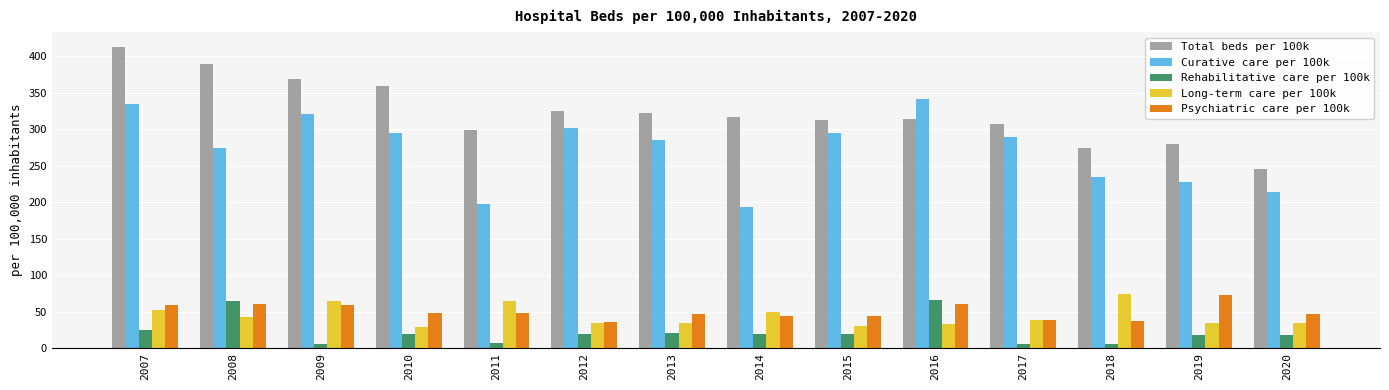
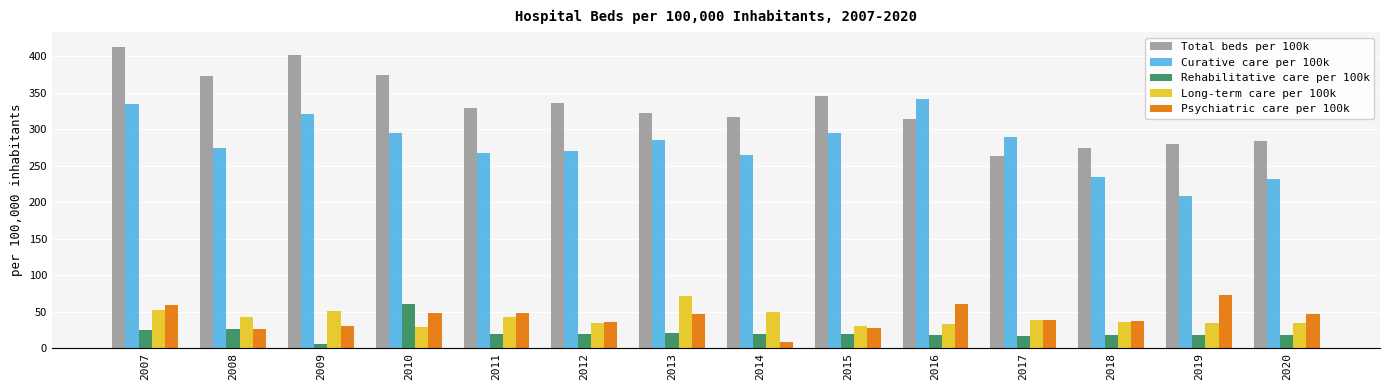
  {
    "Total beds per 100k": {
      "2007": 410,
-     "2008": 390,
-     "2009": 370,
-     "2010": 360,
-     "2011": 300,
-     "2012": 320,
+     "2008": 370,
+     "2009": 400,
+     "2010": 370,
+     "2011": 330,
+     "2012": 340,
      "2013": 320,
      "2014": 320,
-     "2015": 310,
+     "2015": 350,
      "2016": 310,
-     "2017": 310,
+     "2017": 260,
      "2018": 270,
      "2019": 280,
-     "2020": 250
+     "2020": 280
    },
    "Curative care per 100k": {
      "2007": 330,
      "2008": 270,
      "2009": 320,
      "2010": 290,
-     "2011": 200,
-     "2012": 300,
+     "2011": 270,
+     "2012": 270,
      "2013": 280,
-     "2014": 190,
+     "2014": 260,
      "2015": 300,
      "2016": 340,
      "2017": 290,
      "2018": 230,
-     "2019": 230,
-     "2020": 210
+     "2019": 210,
+     "2020": 230
    },
    "Rehabilitative care per 100k": {
      "2007": 30,
-     "2008": 70,
+     "2008": 30,
      "2009": 10,
-     "2010": 20,
-     "2011": 10,
+     "2010": 60,
+     "2011": 20,
      "2012": 20,
      "2013": 20,
      "2014": 20,
      "2015": 20,
-     "2016": 70,
-     "2017": 10,
-     "2018": 10,
+     "2016": 20,
+     "2017": 20,
+     "2018": 20,
      "2019": 20,
      "2020": 20
    },
    "Long-term care per 100k": {
      "2007": 50,
      "2008": 40,
-     "2009": 60,
+     "2009": 50,
      "2010": 30,
-     "2011": 70,
+     "2011": 40,
      "2012": 30,
-     "2013": 30,
+     "2013": 70,
      "2014": 50,
      "2015": 30,
      "2016": 30,
      "2017": 40,
-     "2018": 70,
+     "2018": 40,
      "2019": 30,
      "2020": 30
    },
    "Psychiatric care per 100k": {
      "2007": 60,
-     "2008": 60,
-     "2009": 60,
+     "2008": 30,
+     "2009": 30,
      "2010": 50,
      "2011": 50,
      "2012": 40,
      "2013": 50,
-     "2014": 40,
-     "2015": 40,
+     "2014": 10,
+     "2015": 30,
      "2016": 60,
      "2017": 40,
      "2018": 40,
      "2019": 70,
      "2020": 50
    }
  }
